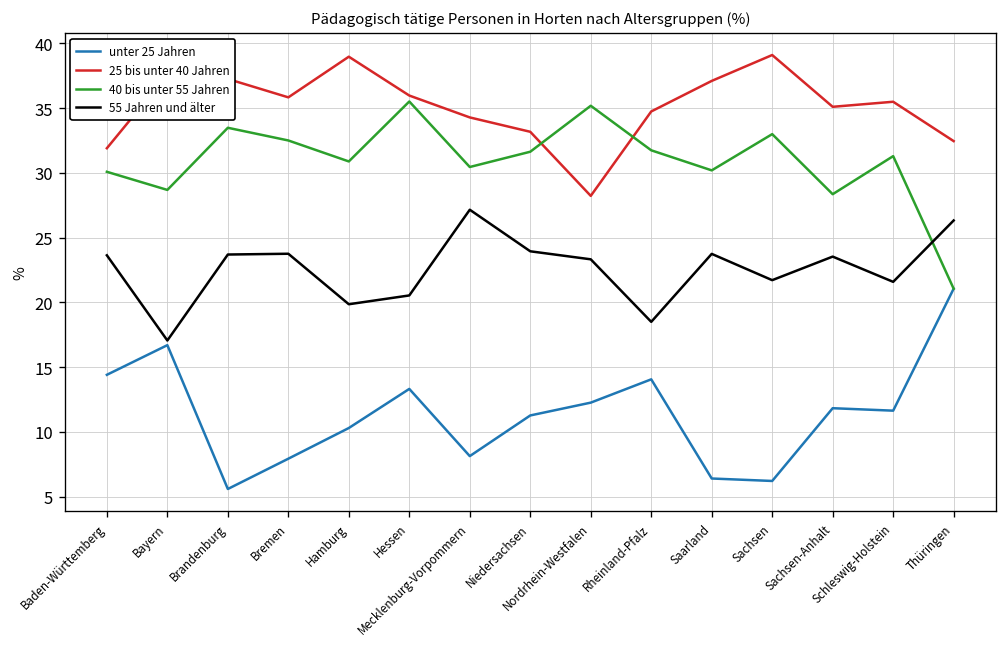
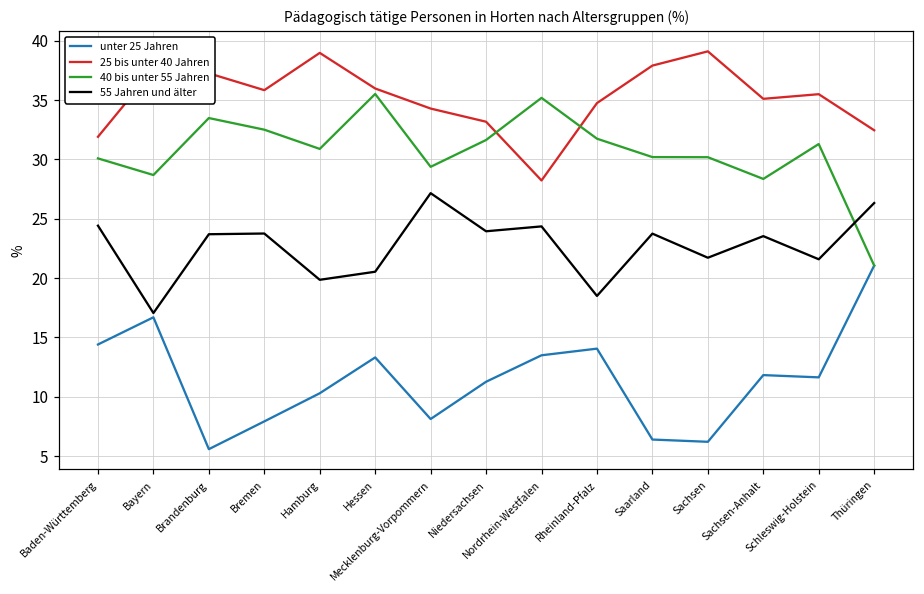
  {
    "unter 25 Jahren": {
      "Baden-Württemberg": 14.4,
      "Bayern": 16.7,
      "Brandenburg": 5.6,
      "Bremen": 7.9,
      "Hamburg": 10.3,
      "Hessen": 13.3,
      "Mecklenburg-Vorpommern": 8.1,
      "Niedersachsen": 11.3,
-     "Nordrhein-Westfalen": 12.3,
+     "Nordrhein-Westfalen": 13.5,
      "Rheinland-Pfalz": 14.1,
      "Saarland": 6.4,
      "Sachsen": 6.2,
      "Sachsen-Anhalt": 11.8,
      "Schleswig-Holstein": 11.6
    },
    "25 bis unter 40 Jahren": {
      "Baden-Württemberg": 31.9,
      "Bremen": 35.8,
      "Hamburg": 39.0,
      "Hessen": 36.0,
      "Mecklenburg-Vorpommern": 34.3,
      "Niedersachsen": 33.2,
      "Nordrhein-Westfalen": 28.2,
      "Rheinland-Pfalz": 34.7,
-     "Saarland": 37.1,
+     "Saarland": 37.9,
      "Sachsen": 39.1,
      "Sachsen-Anhalt": 35.1,
      "Schleswig-Holstein": 35.5,
      "Thüringen": 32.5
    },
    "40 bis unter 55 Jahren": {
      "Baden-Württemberg": 30.1,
      "Bayern": 28.7,
      "Brandenburg": 33.5,
      "Bremen": 32.5,
      "Hamburg": 30.9,
      "Hessen": 35.5,
-     "Mecklenburg-Vorpommern": 30.5,
+     "Mecklenburg-Vorpommern": 29.4,
      "Niedersachsen": 31.6,
      "Nordrhein-Westfalen": 35.2,
      "Rheinland-Pfalz": 31.7,
      "Saarland": 30.2,
-     "Sachsen": 33.0,
+     "Sachsen": 30.2,
      "Sachsen-Anhalt": 28.4,
      "Schleswig-Holstein": 31.3
    },
    "55 Jahren und älter": {
-     "Baden-Württemberg": 23.6,
+     "Baden-Württemberg": 24.4,
      "Bayern": 17.1,
      "Brandenburg": 23.7,
      "Bremen": 23.8,
      "Hamburg": 19.9,
      "Hessen": 20.5,
      "Mecklenburg-Vorpommern": 27.2,
      "Niedersachsen": 23.9,
-     "Nordrhein-Westfalen": 23.3,
+     "Nordrhein-Westfalen": 24.4,
      "Rheinland-Pfalz": 18.5,
      "Saarland": 23.7,
      "Sachsen": 21.7,
      "Sachsen-Anhalt": 23.5,
      "Schleswig-Holstein": 21.6,
      "Thüringen": 26.3
    }
  }
